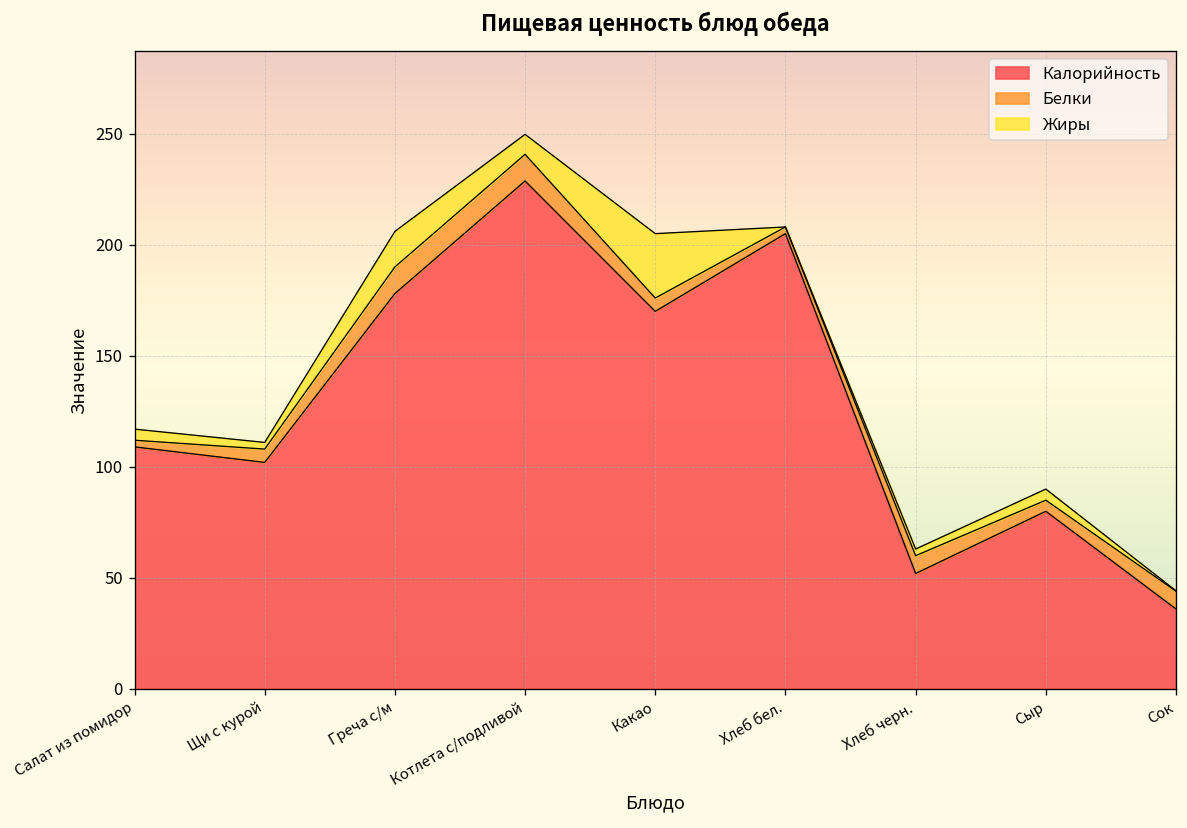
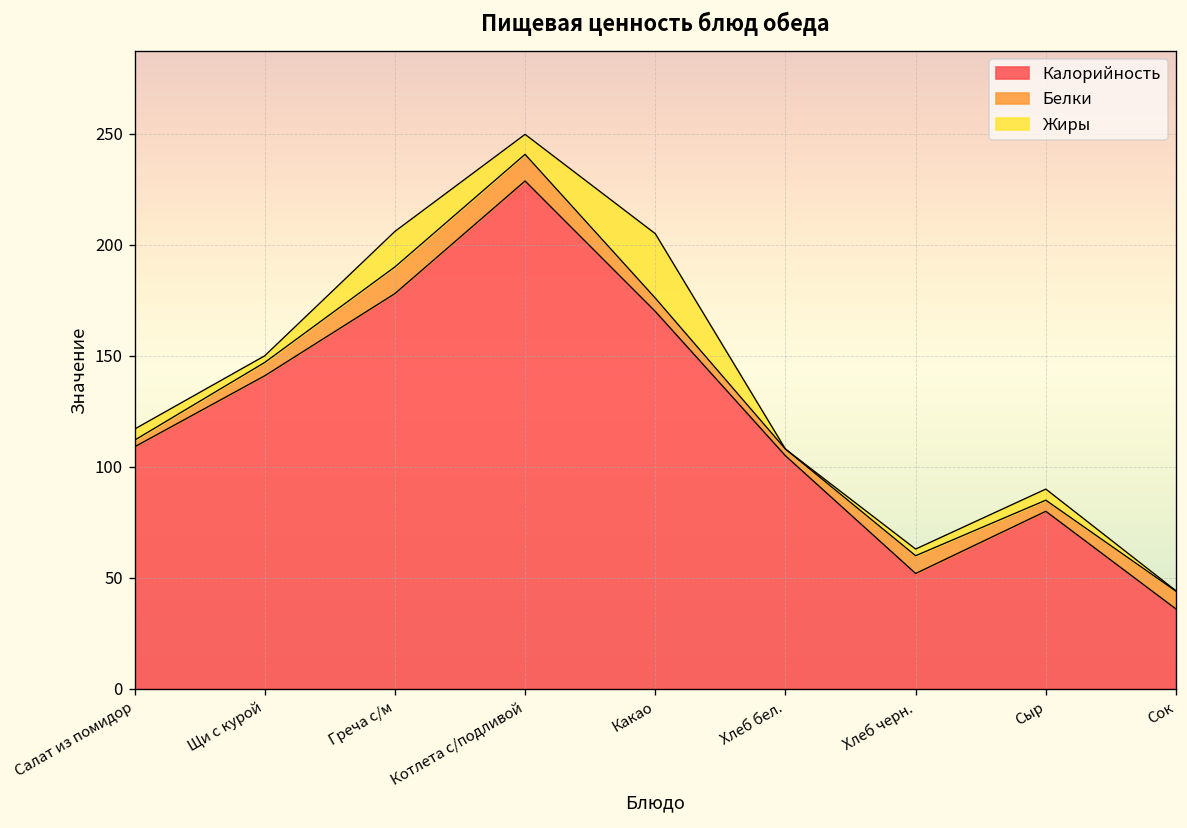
  {
    "Калорийность": {
      "Салат из помидор": 109,
-     "Щи с курой": 102,
+     "Щи с курой": 141,
      "Греча с/м": 178,
      "Котлета с/подливой": 229,
      "Какао": 170,
-     "Хлеб бел.": 205,
+     "Хлеб бел.": 105,
      "Хлеб черн.": 52,
      "Сыр": 80,
      "Сок": 36
    },
    "Белки": {
      "Салат из помидор": 3,
      "Щи с курой": 6,
      "Греча с/м": 12,
      "Котлета с/подливой": 12,
      "Какао": 6,
      "Хлеб черн.": 8,
      "Сыр": 5
    },
    "Жиры": {
      "Салат из помидор": 5,
      "Щи с курой": 3,
      "Греча с/м": 16,
      "Котлета с/подливой": 9,
      "Какао": 29,
      "Хлеб черн.": 3,
      "Сыр": 5
    }
  }
